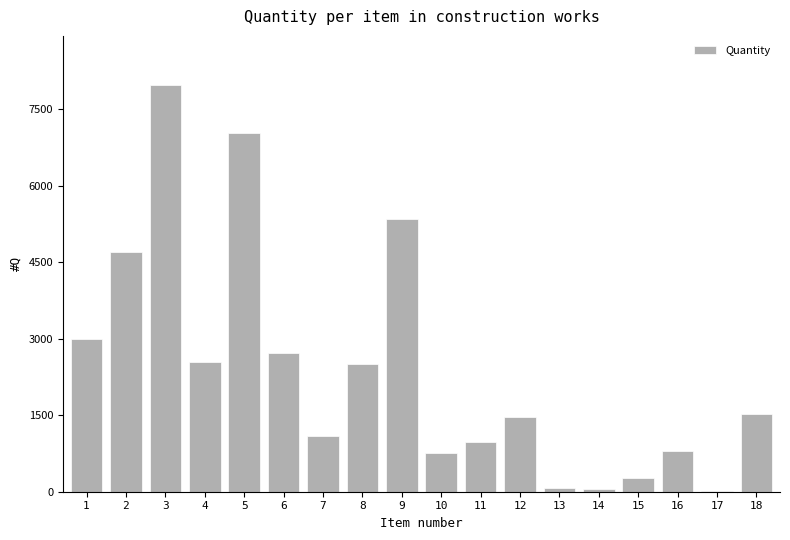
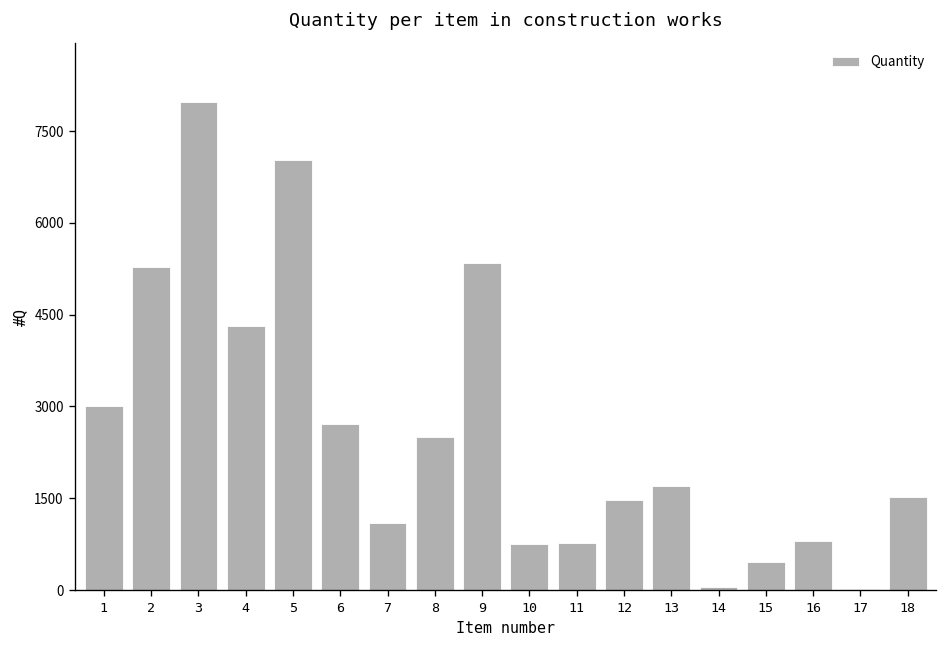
  {
    "1": 3000,
-   "2": 4700,
+   "2": 5300,
    "3": 8000,
-   "4": 2600,
+   "4": 4300,
    "5": 7000,
    "6": 2700,
    "7": 1100,
    "8": 2500,
    "9": 5300,
    "10": 800,
-   "11": 1000,
+   "11": 800,
    "12": 1500,
-   "13": 100,
-   "15": 300,
+   "13": 1700,
+   "15": 500,
    "16": 800,
    "18": 1500
  }
